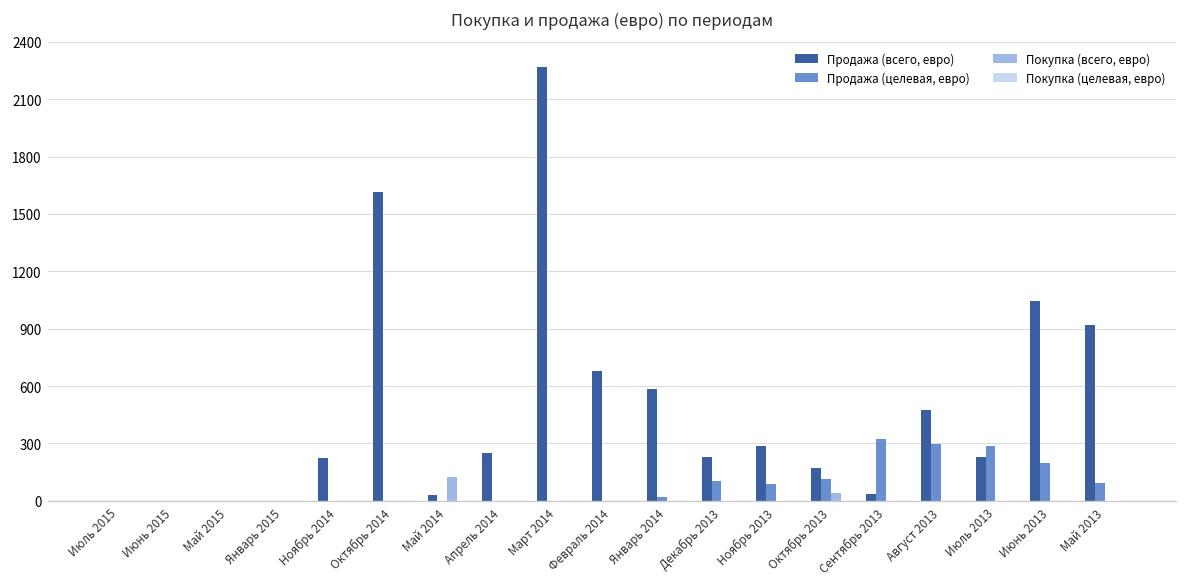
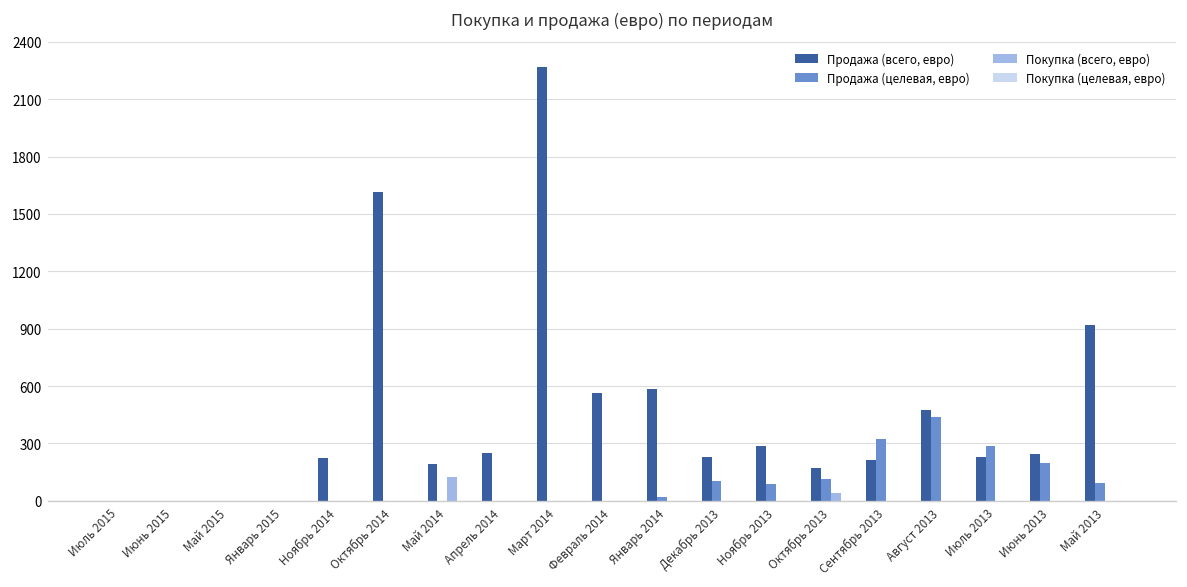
  {
    "Продажа (всего, евро)": {
      "Июль 2015": 0,
      "Июнь 2015": 0,
      "Май 2015": 0,
      "Январь 2015": 0,
      "Ноябрь 2014": 220,
      "Октябрь 2014": 1620,
-     "Май 2014": 30,
+     "Май 2014": 190,
      "Апрель 2014": 250,
      "Март 2014": 2270,
-     "Февраль 2014": 680,
+     "Февраль 2014": 560,
      "Январь 2014": 590,
      "Декабрь 2013": 230,
      "Ноябрь 2013": 280,
      "Октябрь 2013": 170,
-     "Сентябрь 2013": 30,
+     "Сентябрь 2013": 210,
      "Август 2013": 480,
      "Июль 2013": 230,
-     "Июнь 2013": 1040,
+     "Июнь 2013": 250,
      "Май 2013": 920
    },
    "Продажа (целевая, евро)": {
      "Июль 2015": 0,
      "Июнь 2015": 0,
      "Май 2015": 0,
      "Январь 2015": 0,
      "Ноябрь 2014": 0,
      "Октябрь 2014": 0,
      "Май 2014": 0,
      "Апрель 2014": 0,
      "Март 2014": 0,
      "Февраль 2014": 0,
      "Январь 2014": 20,
      "Декабрь 2013": 100,
      "Ноябрь 2013": 90,
      "Октябрь 2013": 110,
      "Сентябрь 2013": 320,
-     "Август 2013": 300,
+     "Август 2013": 440,
      "Июль 2013": 290,
      "Июнь 2013": 200,
      "Май 2013": 100
    }
  }
